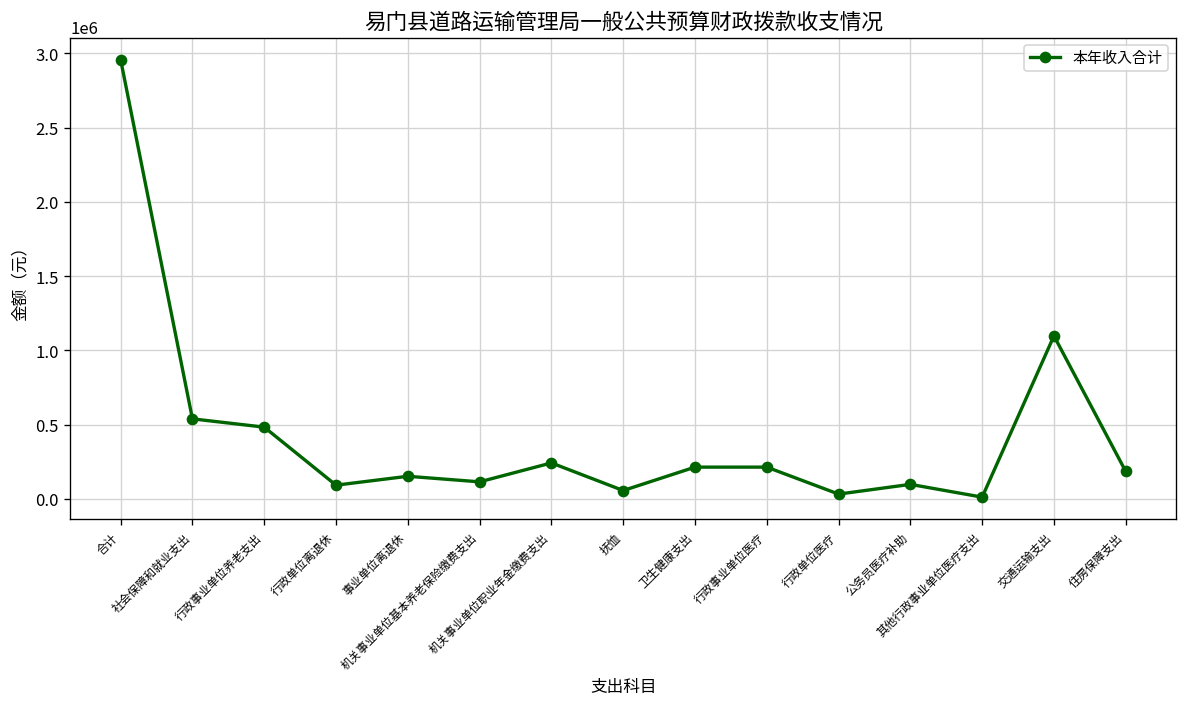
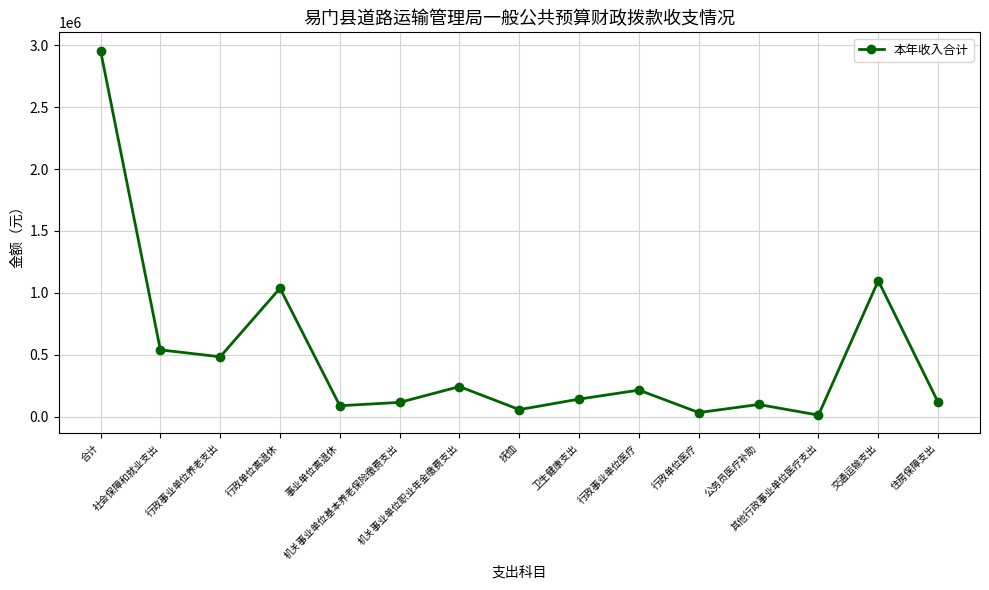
  {
    "合计": 2960000,
    "社会保障和就业支出": 540000,
    "行政事业单位养老支出": 480000,
-   "行政单位离退休": 90000,
-   "事业单位离退休": 150000,
+   "行政单位离退休": 1040000,
+   "事业单位离退休": 90000,
    "机关事业单位基本养老保险缴费支出": 110000,
    "机关事业单位职业年金缴费支出": 240000,
    "抚恤": 60000,
-   "卫生健康支出": 210000,
+   "卫生健康支出": 140000,
    "行政事业单位医疗": 210000,
    "行政单位医疗": 30000,
    "公务员医疗补助": 100000,
    "其他行政事业单位医疗支出": 10000,
    "交通运输支出": 1100000,
-   "住房保障支出": 180000
+   "住房保障支出": 120000
  }
